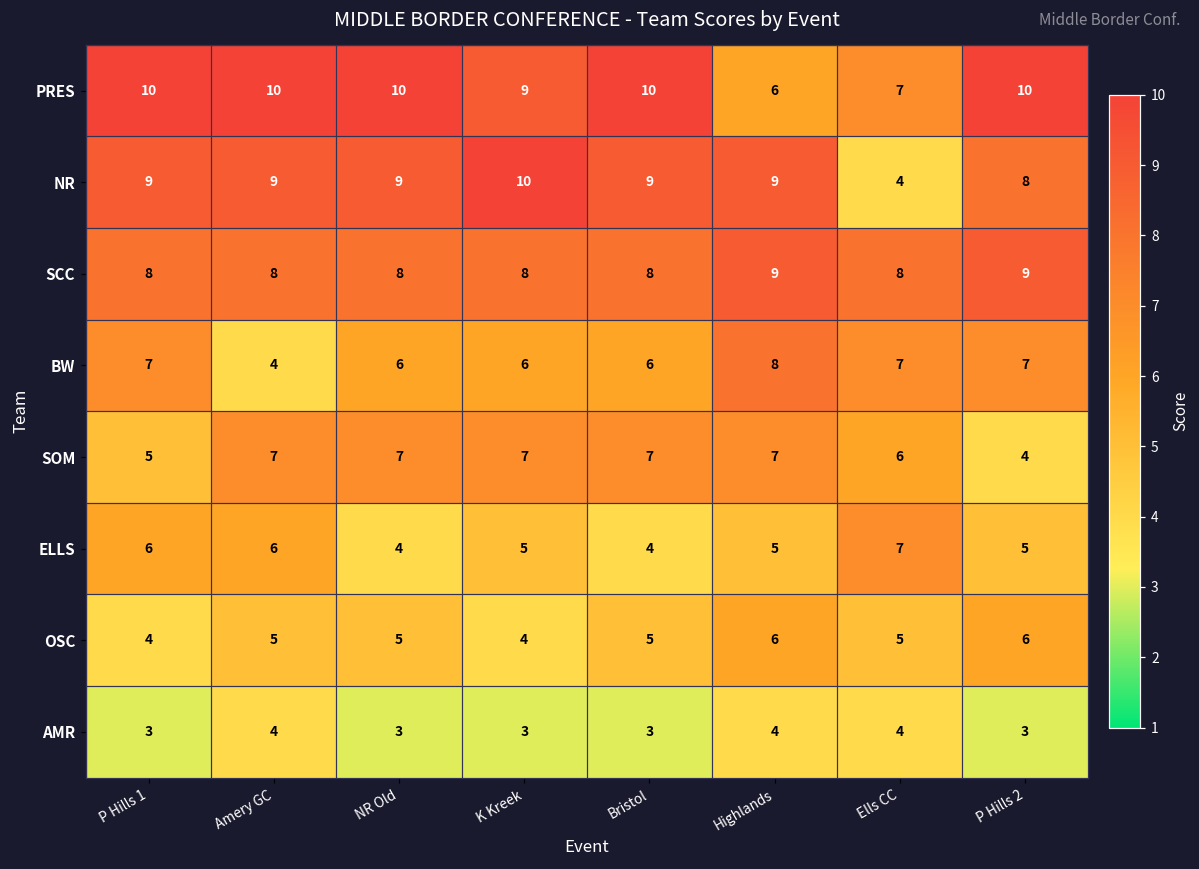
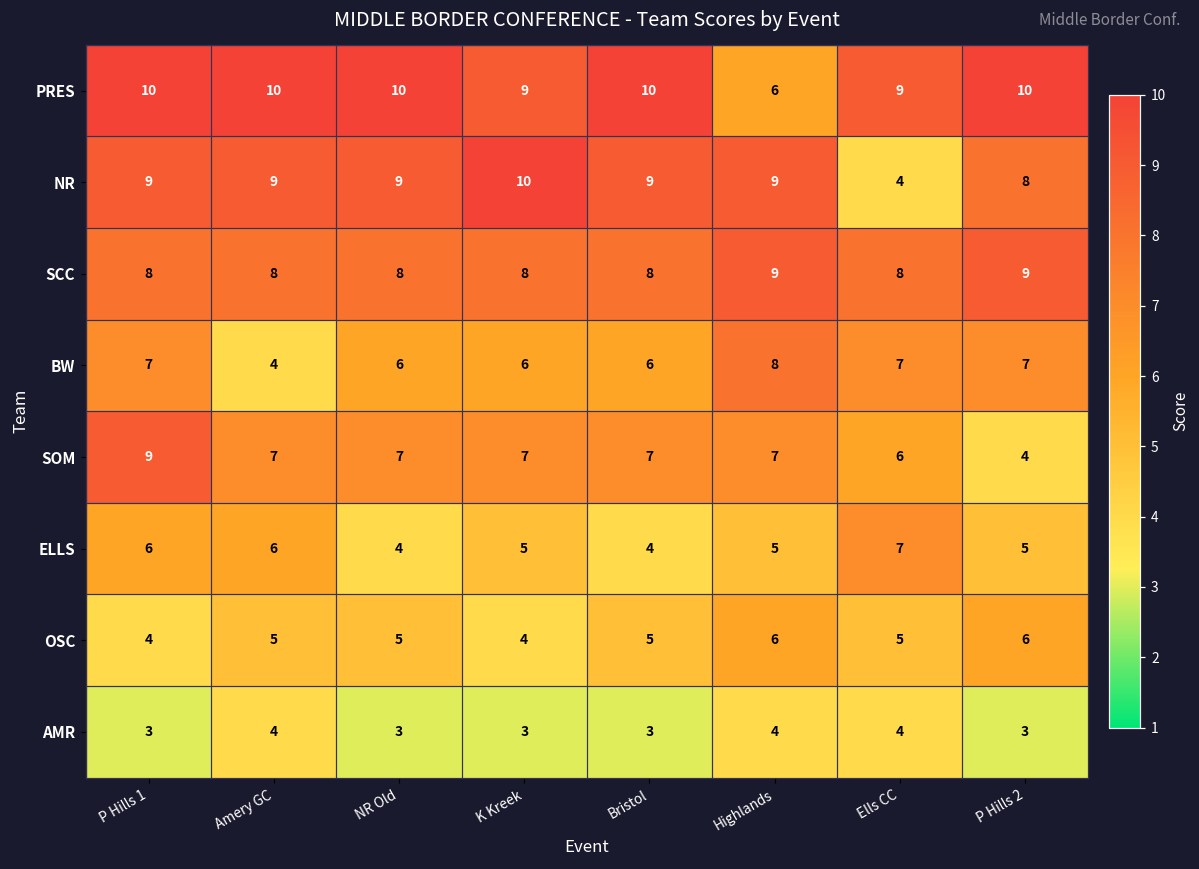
  {
    "PRES": {
      "P Hills 1": 10,
      "Amery GC": 10,
      "NR Old": 10,
      "K Kreek": 9,
      "Bristol": 10,
      "Highlands": 6,
-     "Ells CC": 7,
+     "Ells CC": 9,
      "P Hills 2": 10
    },
    "NR": {
      "P Hills 1": 9,
      "Amery GC": 9,
      "NR Old": 9,
      "K Kreek": 10,
      "Bristol": 9,
      "Highlands": 9,
      "Ells CC": 4,
      "P Hills 2": 8
    },
    "SCC": {
      "P Hills 1": 8,
      "Amery GC": 8,
      "NR Old": 8,
      "K Kreek": 8,
      "Bristol": 8,
      "Highlands": 9,
      "Ells CC": 8,
      "P Hills 2": 9
    },
    "BW": {
      "P Hills 1": 7,
      "Amery GC": 4,
      "NR Old": 6,
      "K Kreek": 6,
      "Bristol": 6,
      "Highlands": 8,
      "Ells CC": 7,
      "P Hills 2": 7
    },
    "SOM": {
-     "P Hills 1": 5,
+     "P Hills 1": 9,
      "Amery GC": 7,
      "NR Old": 7,
      "K Kreek": 7,
      "Bristol": 7,
      "Highlands": 7,
      "Ells CC": 6,
      "P Hills 2": 4
    },
    "ELLS": {
      "P Hills 1": 6,
      "Amery GC": 6,
      "NR Old": 4,
      "K Kreek": 5,
      "Bristol": 4,
      "Highlands": 5,
      "Ells CC": 7,
      "P Hills 2": 5
    },
    "OSC": {
      "P Hills 1": 4,
      "Amery GC": 5,
      "NR Old": 5,
      "K Kreek": 4,
      "Bristol": 5,
      "Highlands": 6,
      "Ells CC": 5,
      "P Hills 2": 6
    },
    "AMR": {
      "P Hills 1": 3,
      "Amery GC": 4,
      "NR Old": 3,
      "K Kreek": 3,
      "Bristol": 3,
      "Highlands": 4,
      "Ells CC": 4,
      "P Hills 2": 3
    }
  }
